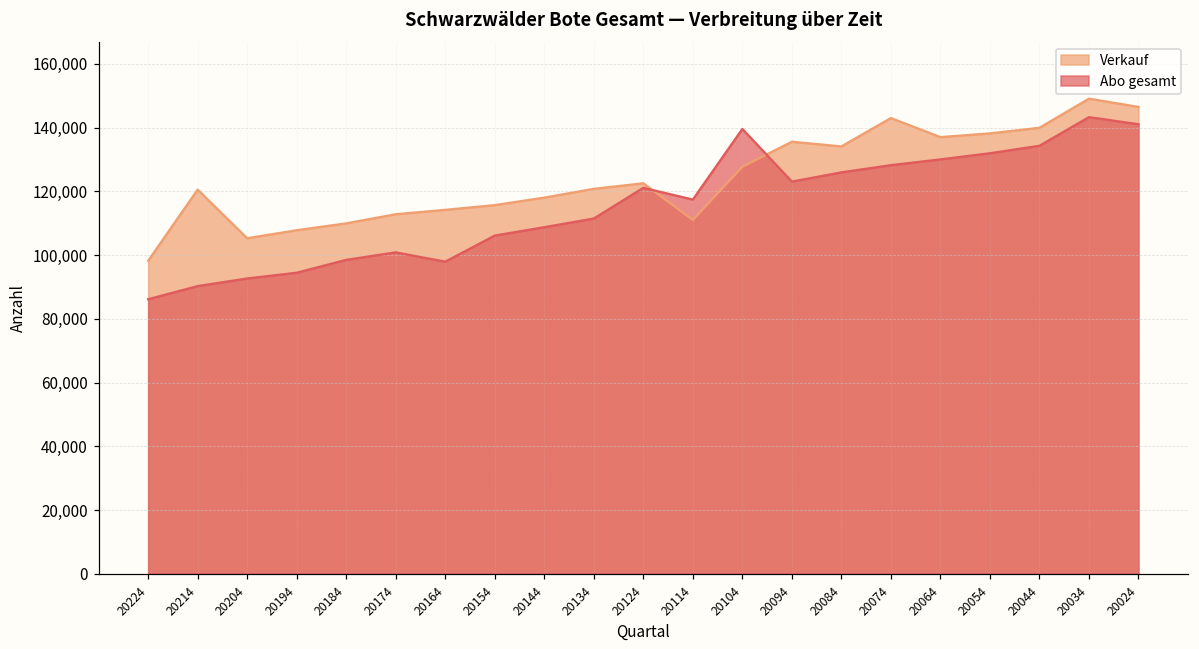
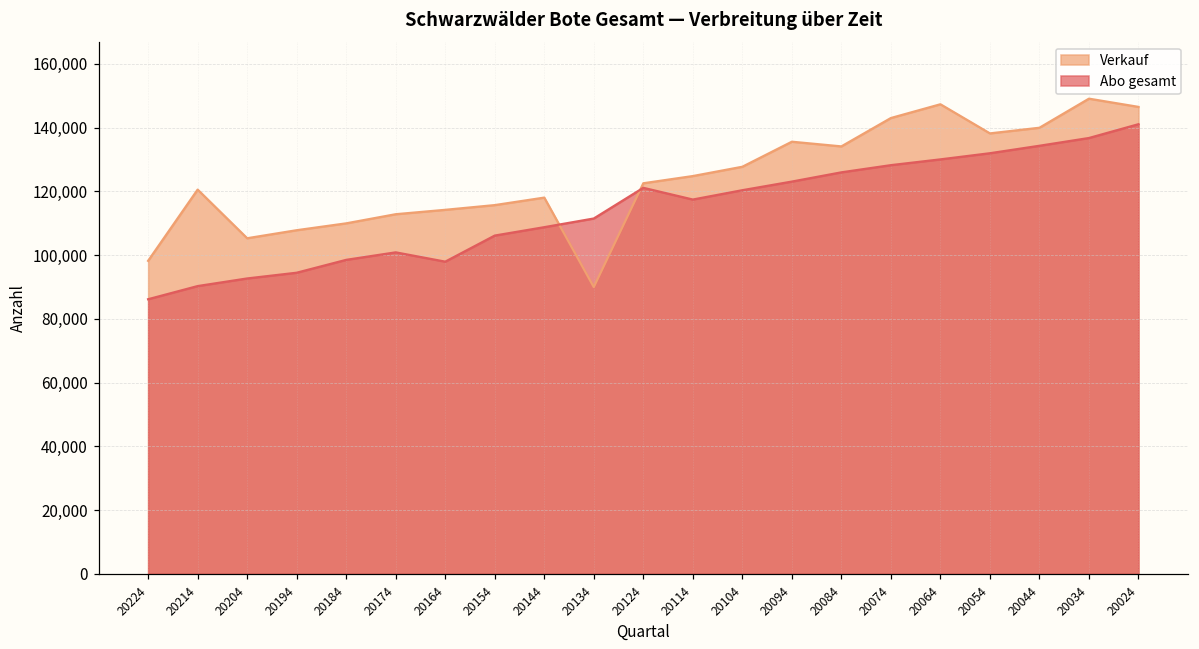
  {
    "Verkauf": {
      "20224": "98,000",
      "20214": "121,000",
      "20204": "105,000",
      "20194": "108,000",
      "20184": "110,000",
      "20174": "113,000",
      "20164": "114,000",
      "20154": "116,000",
      "20144": "118,000",
-     "20134": "121,000",
+     "20134": "90,000",
      "20124": "123,000",
-     "20114": "111,000",
+     "20114": "125,000",
      "20104": "128,000",
      "20094": "136,000",
      "20084": "134,000",
      "20074": "143,000",
-     "20064": "137,000",
+     "20064": "147,000",
      "20054": "138,000",
      "20044": "140,000",
      "20034": "149,000",
      "20024": "146,000"
    },
    "Abo gesamt": {
      "20224": "86,000",
      "20214": "90,000",
      "20204": "93,000",
      "20194": "94,000",
      "20184": "98,000",
      "20174": "101,000",
      "20164": "98,000",
      "20154": "106,000",
      "20144": "109,000",
      "20134": "111,000",
      "20124": "121,000",
      "20114": "117,000",
-     "20104": "140,000",
+     "20104": "120,000",
      "20094": "123,000",
      "20084": "126,000",
      "20074": "128,000",
      "20064": "130,000",
      "20054": "132,000",
      "20044": "134,000",
-     "20034": "143,000",
+     "20034": "137,000",
      "20024": "141,000"
    }
  }
